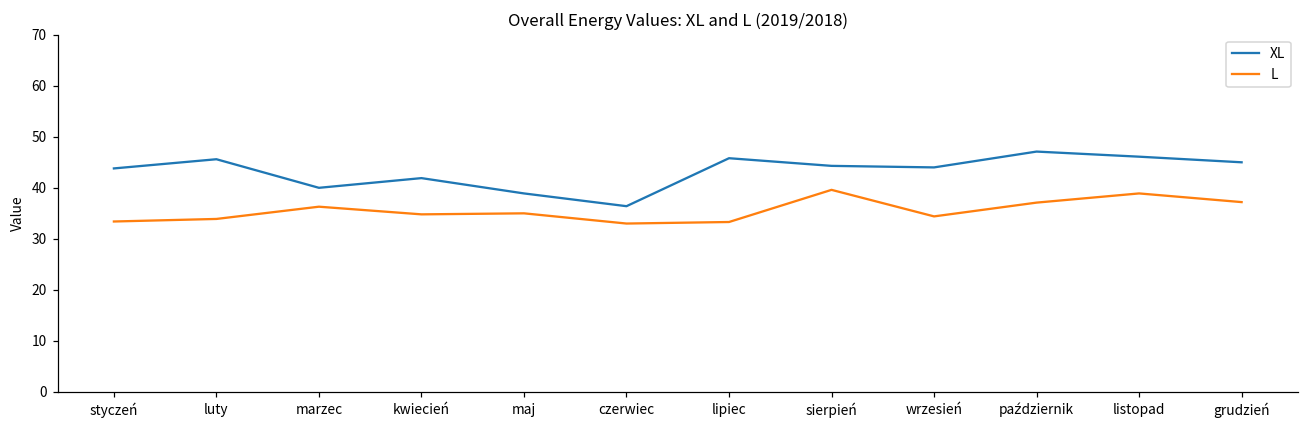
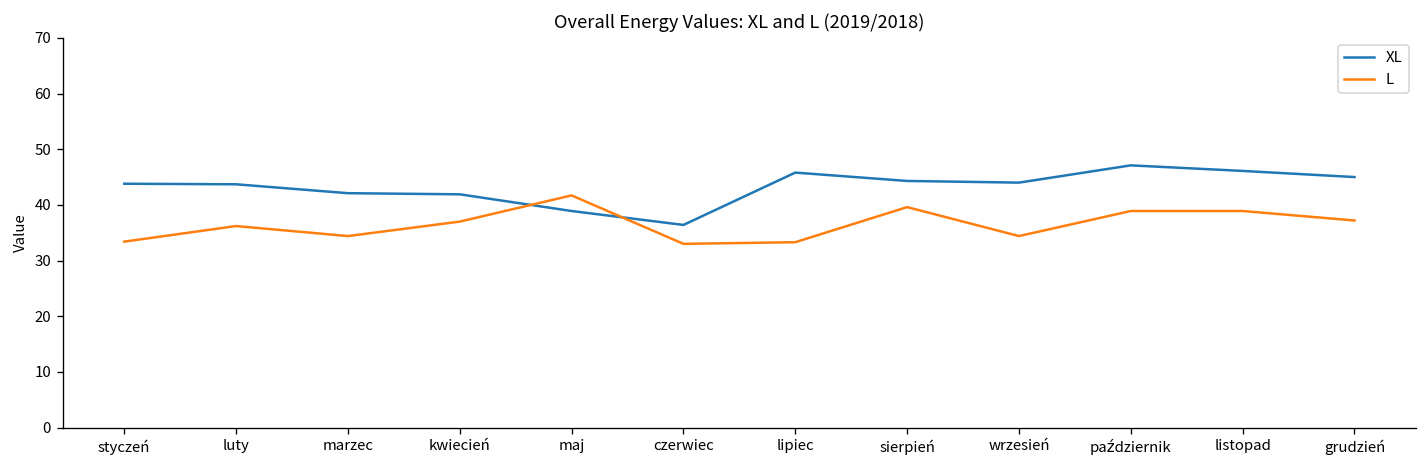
  {
    "XL": {
      "styczeń": 44,
-     "luty": 46,
-     "marzec": 40,
+     "luty": 44,
+     "marzec": 42,
      "kwiecień": 42,
      "maj": 39,
      "czerwiec": 36,
      "lipiec": 46,
      "sierpień": 44,
      "wrzesień": 44,
      "październik": 47,
      "listopad": 46,
      "grudzień": 45
    },
    "L": {
      "styczeń": 33,
-     "luty": 34,
-     "marzec": 36,
-     "kwiecień": 35,
-     "maj": 35,
+     "luty": 36,
+     "marzec": 34,
+     "kwiecień": 37,
+     "maj": 42,
      "czerwiec": 33,
      "lipiec": 33,
      "sierpień": 40,
      "wrzesień": 34,
-     "październik": 37,
+     "październik": 39,
      "listopad": 39,
      "grudzień": 37
    }
  }
